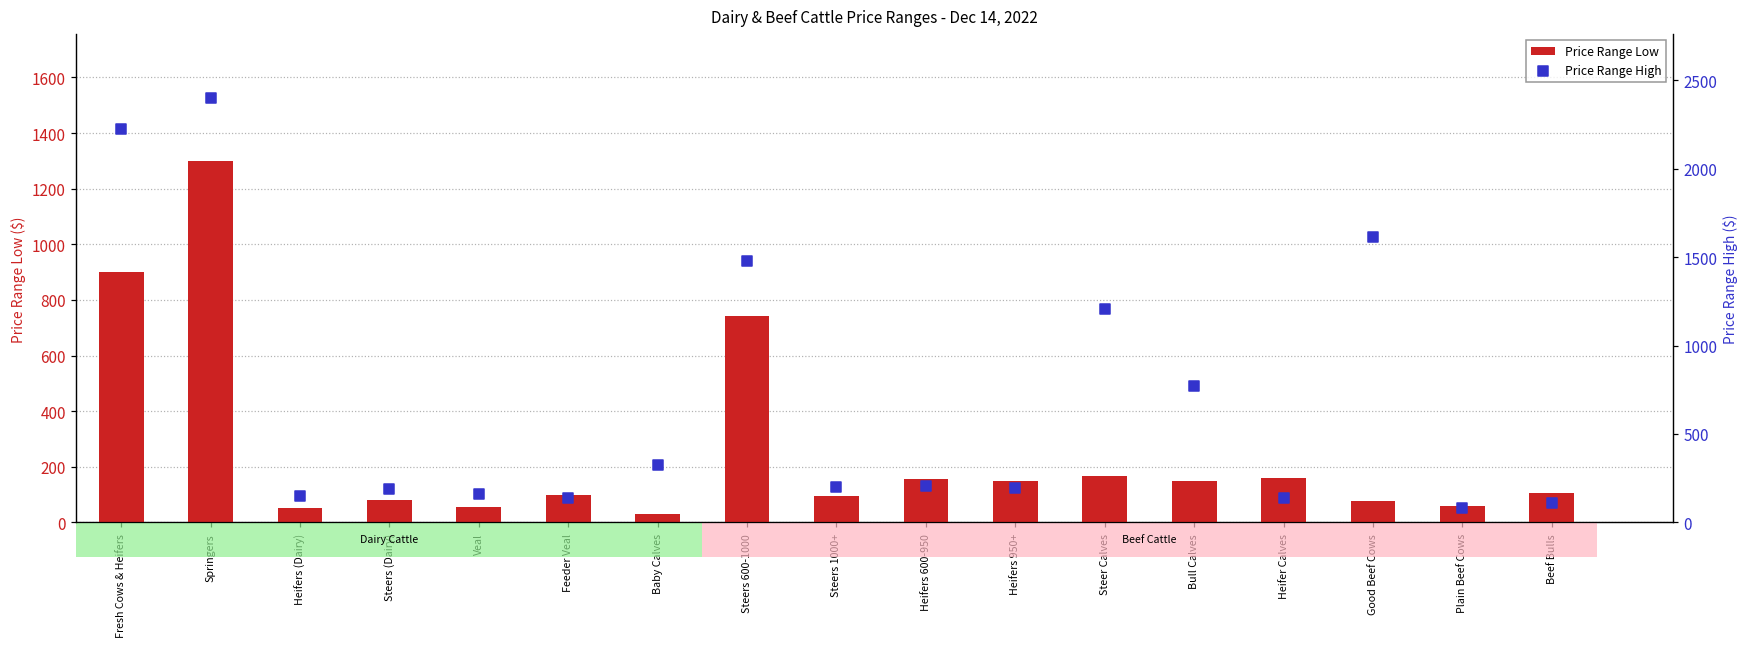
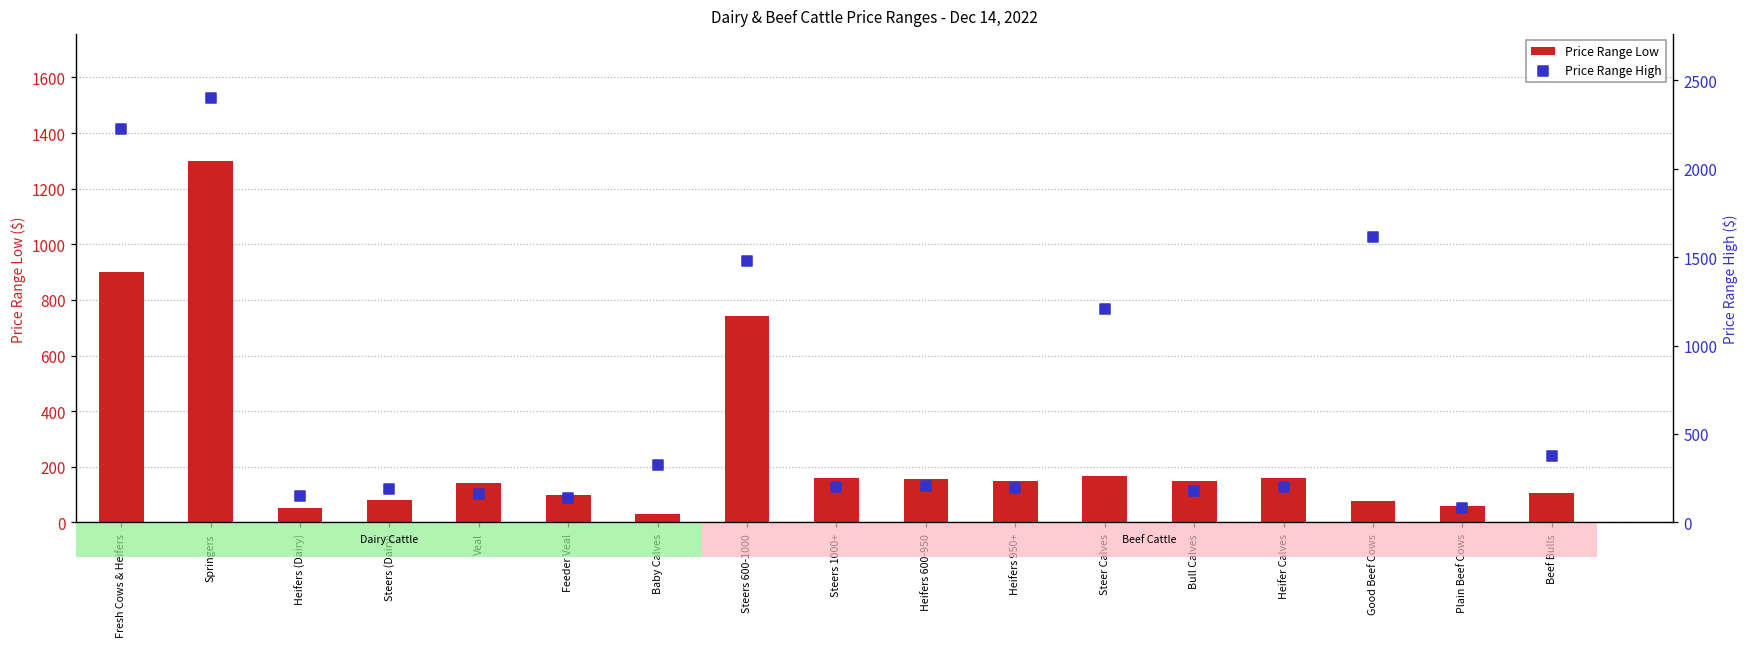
  {
    "Price Range Low": {
      "Fresh Cows & Heifers": 900,
      "Springers": 1300,
      "Heifers (Dairy)": 50,
      "Steers (Dairy)": 80,
-     "Veal": 60,
+     "Veal": 140,
      "Feeder Veal": 100,
      "Baby Calves": 30,
      "Steers 600-1000": 740,
-     "Steers 1000+": 100,
+     "Steers 1000+": 160,
      "Heifers 600-950": 160,
      "Heifers 950+": 150,
      "Steer Calves": 170,
      "Bull Calves": 150,
      "Heifer Calves": 160,
      "Good Beef Cows": 80,
      "Plain Beef Cows": 60,
      "Beef Bulls": 110
    },
    "Price Range High": {
-     "Bull Calves": 770,
-     "Heifer Calves": 140,
-     "Beef Bulls": 110
+     "Bull Calves": 180,
+     "Heifer Calves": 200,
+     "Beef Bulls": 380
    }
  }
